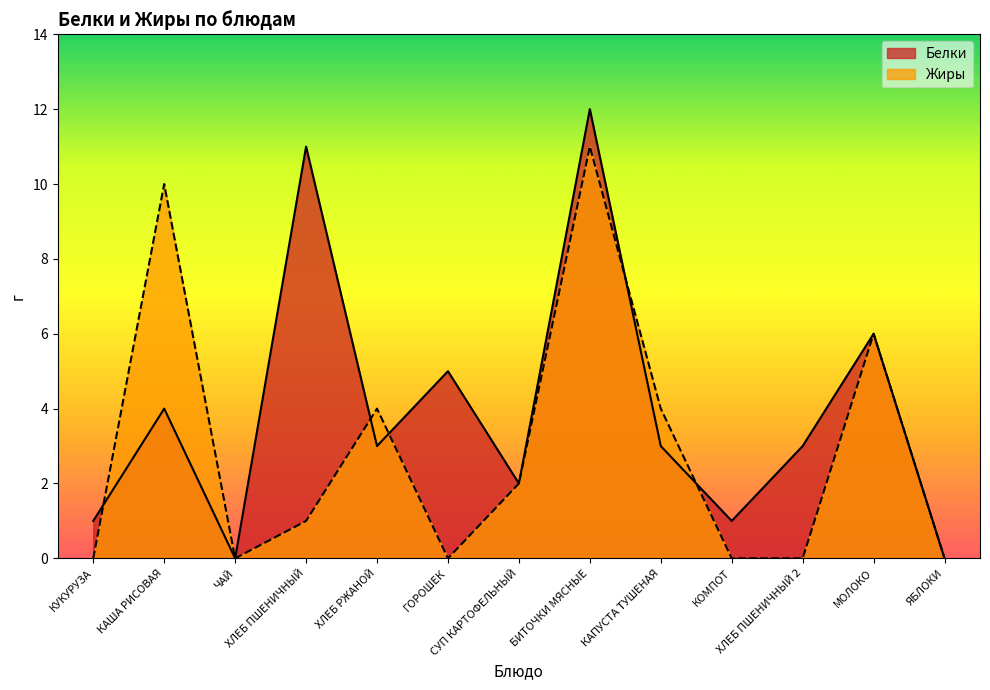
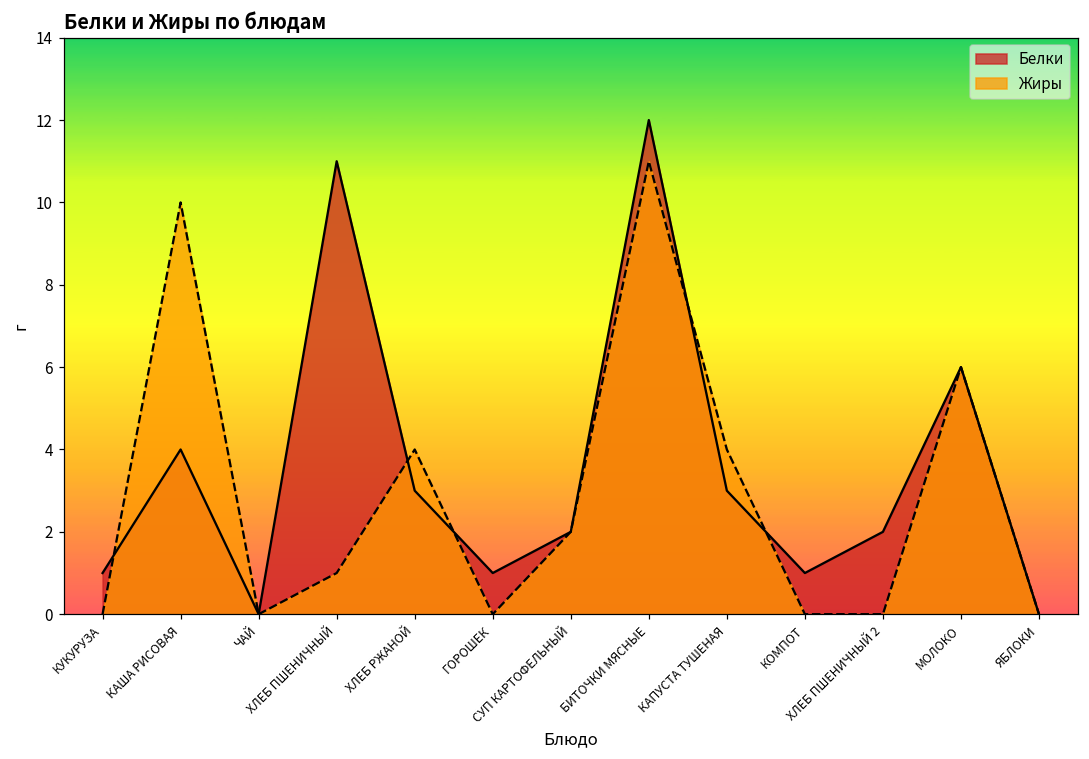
  {
    "Белки": {
      "КУКУРУЗА": 1,
      "КАША РИСОВАЯ": 4,
      "ХЛЕБ ПШЕНИЧНЫЙ": 11,
      "ХЛЕБ РЖАНОЙ": 3,
-     "ГОРОШЕК": 5,
+     "ГОРОШЕК": 1,
      "БИТОЧКИ МЯСНЫЕ": 12,
      "КАПУСТА ТУШЕНАЯ": 3,
      "КОМПОТ": 1,
-     "ХЛЕБ ПШЕНИЧНЫЙ 2": 3
+     "ХЛЕБ ПШЕНИЧНЫЙ 2": 2
    },
    "Жиры": {
      "КУКУРУЗА": 0,
      "КАША РИСОВАЯ": 10,
      "ХЛЕБ ПШЕНИЧНЫЙ": 1,
      "ХЛЕБ РЖАНОЙ": 4,
      "ГОРОШЕК": 0,
      "БИТОЧКИ МЯСНЫЕ": 11,
      "КАПУСТА ТУШЕНАЯ": 4,
      "КОМПОТ": 0,
      "ХЛЕБ ПШЕНИЧНЫЙ 2": 0
    }
  }
